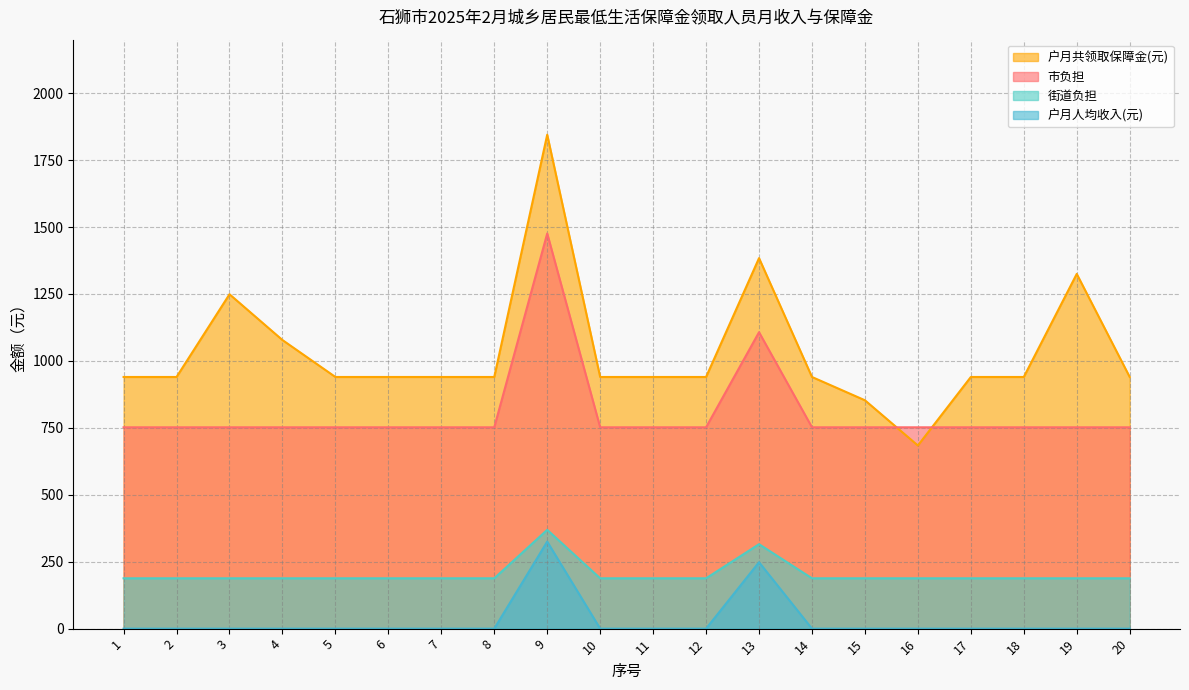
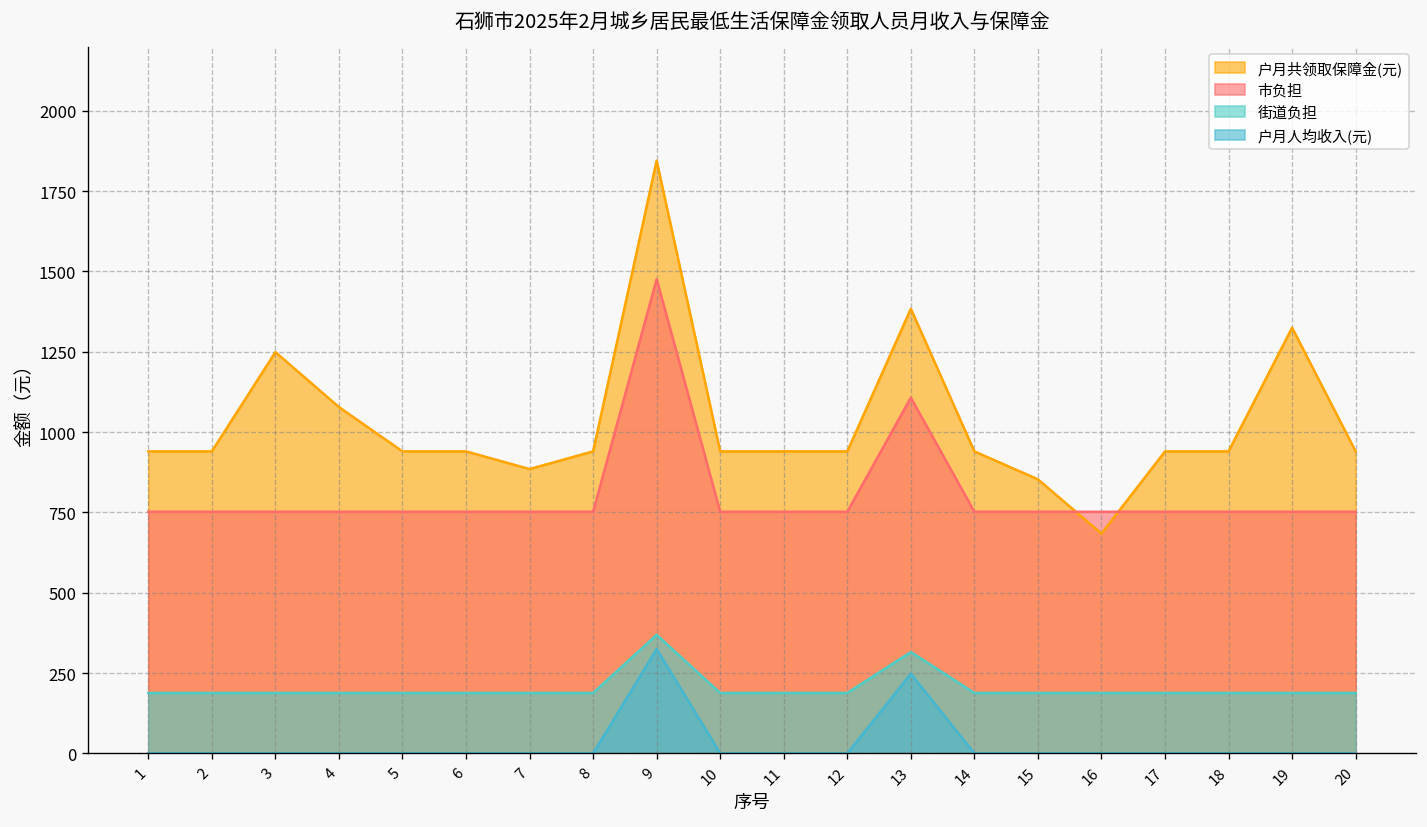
  {
    "户月共领取保障金(元)": {
      "1": 940,
      "2": 940,
      "3": 1250,
      "4": 1080,
      "5": 940,
      "6": 940,
-     "7": 940,
+     "7": 890,
      "8": 940,
      "9": 1850,
      "10": 940,
      "11": 940,
      "12": 940,
      "13": 1380,
      "14": 940,
      "15": 850,
      "16": 680,
      "17": 940,
      "18": 940,
      "19": 1330,
      "20": 940
    },
    "市负担": {
      "1": 750,
      "2": 750,
      "3": 750,
      "4": 750,
      "5": 750,
      "6": 750,
      "7": 750,
      "8": 750,
      "9": 1480,
      "10": 750,
      "11": 750,
      "12": 750,
      "13": 1110,
      "14": 750,
      "15": 750,
      "16": 750,
      "17": 750,
      "18": 750,
      "19": 750,
      "20": 750
    }
  }
